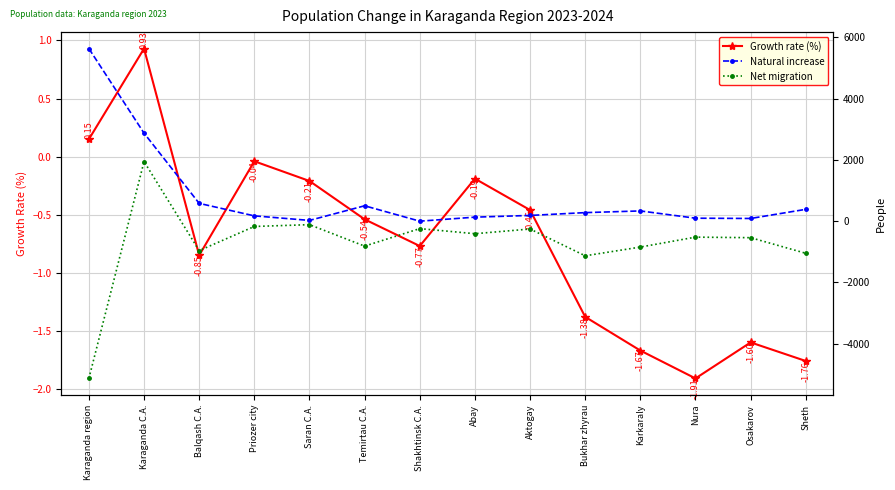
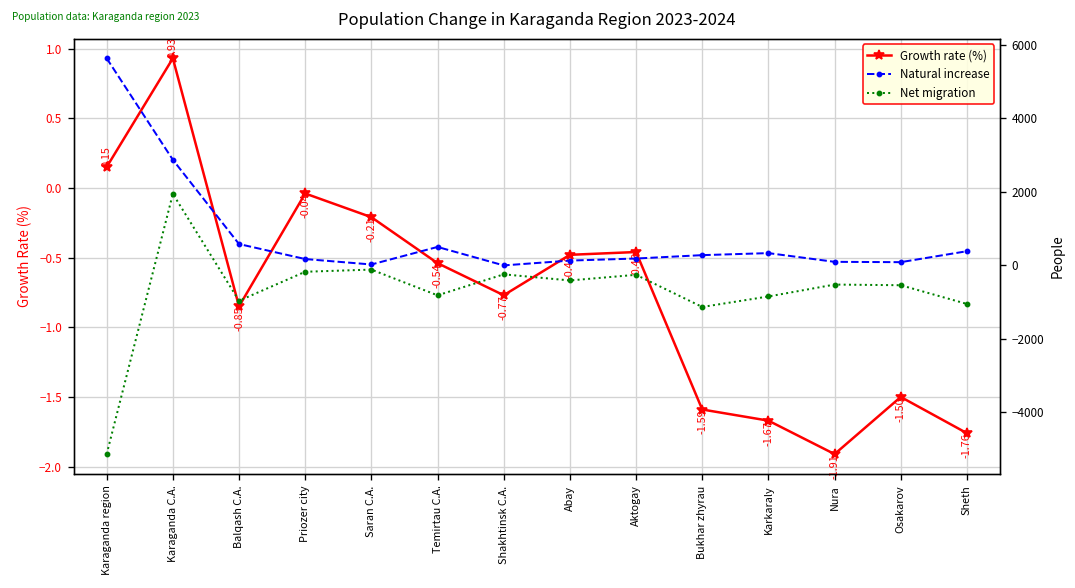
  {
    "Growth rate (%)": {
      "Karaganda region": 0.15,
      "Karaganda C.A.": 0.93,
      "Balqash C.A.": -0.85,
      "Priozer city": -0.04,
      "Saran C.A.": -0.21,
      "Temirtau C.A.": -0.54,
      "Shakhtinsk C.A.": -0.77,
-     "Abay": -0.19,
-     "Bukhar zhyrau": -1.38,
+     "Abay": -0.48,
+     "Bukhar zhyrau": -1.59,
      "Karkaraly": -1.67,
      "Nura": -1.91,
-     "Osakarov": -1.60,
+     "Osakarov": -1.50,
      "Sheth": -1.76
    }
  }
